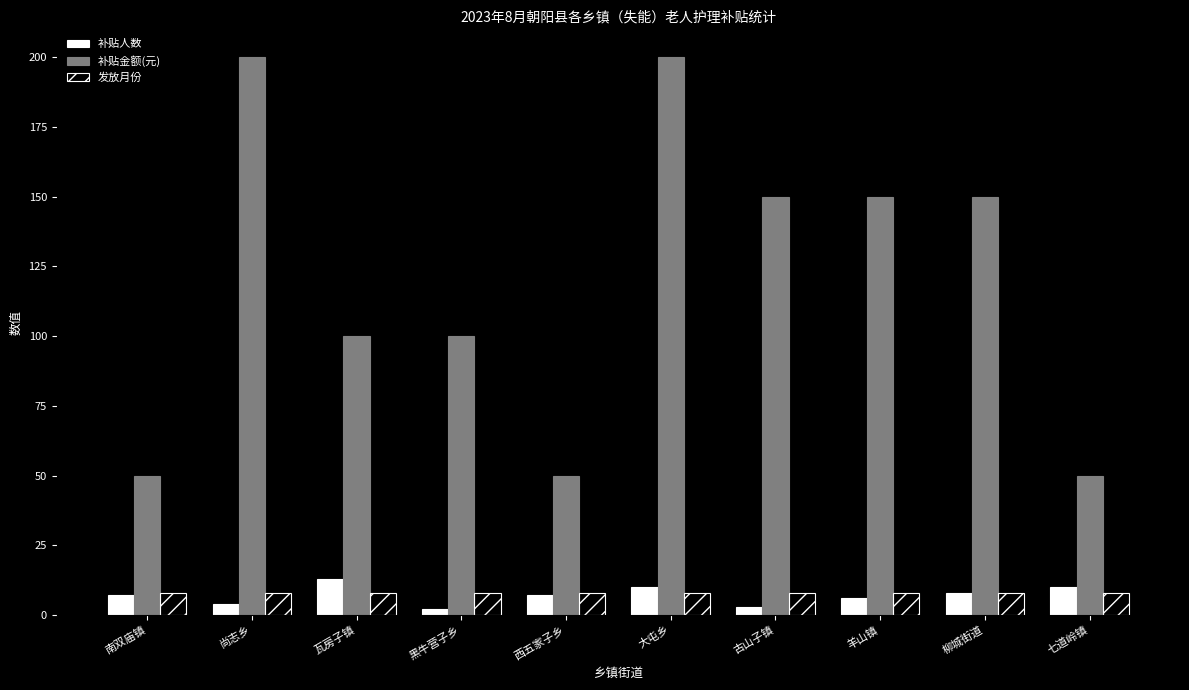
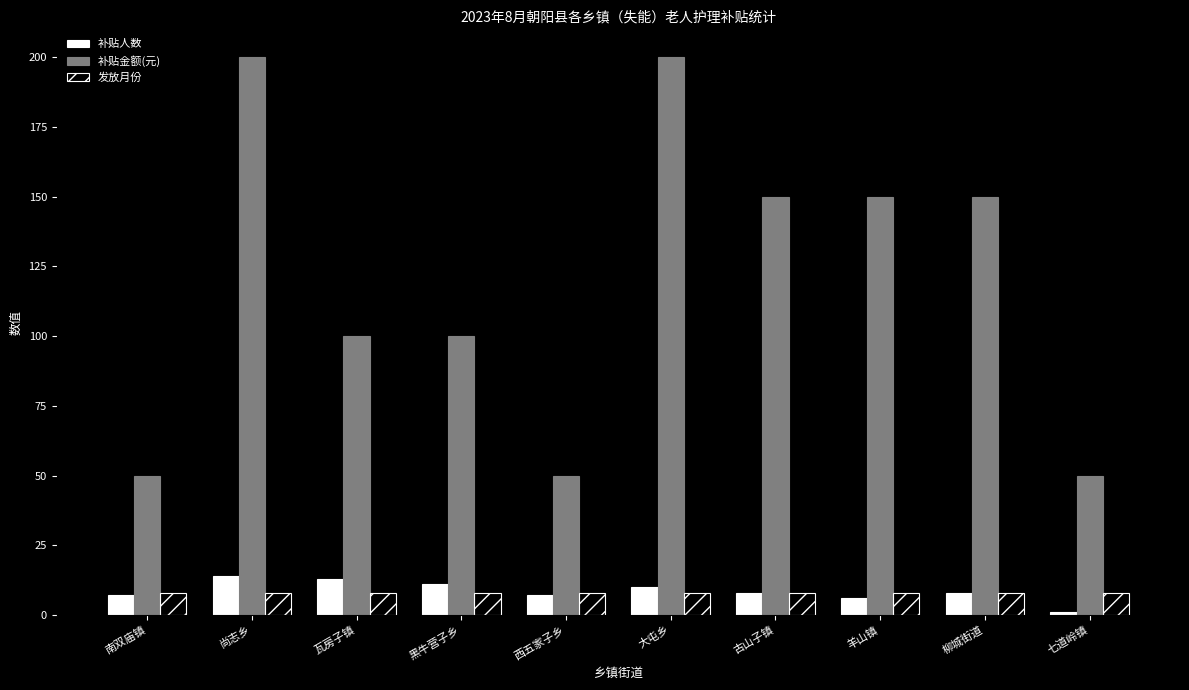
  {
    "补贴人数": {
      "南双庙镇": 7,
-     "尚志乡": 4,
+     "尚志乡": 14,
      "瓦房子镇": 13,
-     "黑牛营子乡": 2,
+     "黑牛营子乡": 11,
      "西五家子乡": 7,
      "大屯乡": 10,
-     "古山子镇": 3,
+     "古山子镇": 8,
      "羊山镇": 6,
      "柳城街道": 8,
-     "七道岭镇": 10
+     "七道岭镇": 1
    },
    "补贴金额(元)": {
      "南双庙镇": 50,
      "尚志乡": 200,
      "瓦房子镇": 100,
      "黑牛营子乡": 100,
      "西五家子乡": 50,
      "大屯乡": 200,
      "古山子镇": 150,
      "羊山镇": 150,
      "柳城街道": 150,
      "七道岭镇": 50
    },
    "发放月份": {
      "南双庙镇": 8,
      "尚志乡": 8,
      "瓦房子镇": 8,
      "黑牛营子乡": 8,
      "西五家子乡": 8,
      "大屯乡": 8,
      "古山子镇": 8,
      "羊山镇": 8,
      "柳城街道": 8,
      "七道岭镇": 8
    }
  }
